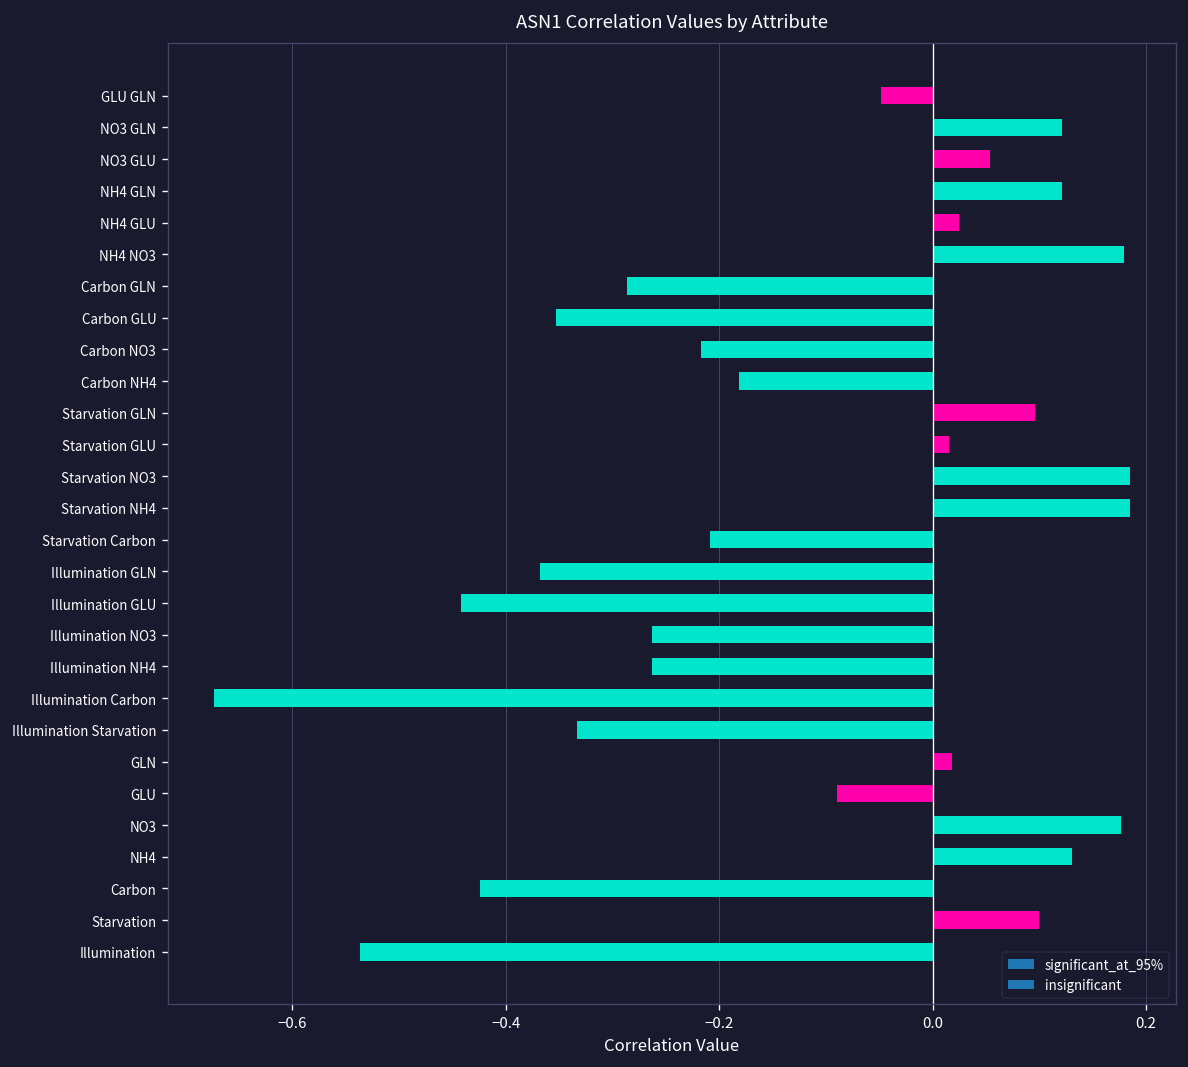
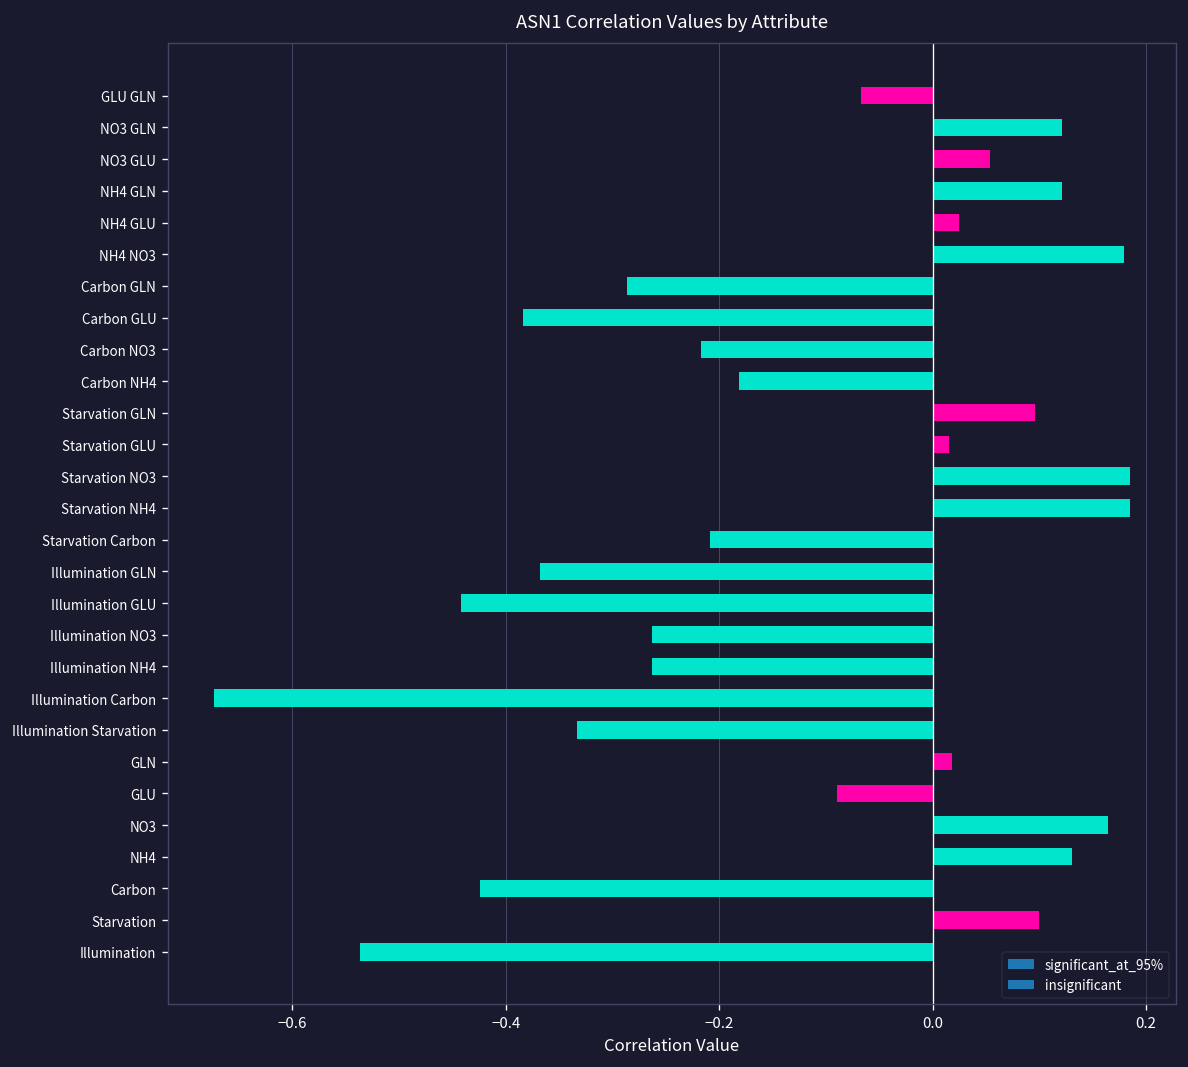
  {
-   "GLU GLN": -0.05,
+   "GLU GLN": -0.07,
    "NO3 GLN": 0.12,
    "NO3 GLU": 0.05,
    "NH4 GLN": 0.12,
    "NH4 GLU": 0.02,
    "NH4 NO3": 0.18,
    "Carbon GLN": -0.29,
-   "Carbon GLU": -0.35,
+   "Carbon GLU": -0.38,
    "Carbon NO3": -0.22,
    "Carbon NH4": -0.18,
    "Starvation GLN": 0.10,
    "Starvation GLU": 0.02,
    "Starvation NO3": 0.19,
    "Starvation NH4": 0.19,
    "Starvation Carbon": -0.21,
    "Illumination GLN": -0.37,
    "Illumination GLU": -0.44,
    "Illumination NO3": -0.26,
    "Illumination NH4": -0.26,
    "Illumination Carbon": -0.67,
    "Illumination Starvation": -0.33,
    "GLN": 0.02,
    "GLU": -0.09,
-   "NO3": 0.18,
+   "NO3": 0.16,
    "NH4": 0.13,
    "Carbon": -0.42,
    "Starvation": 0.10,
    "Illumination": -0.54
  }
